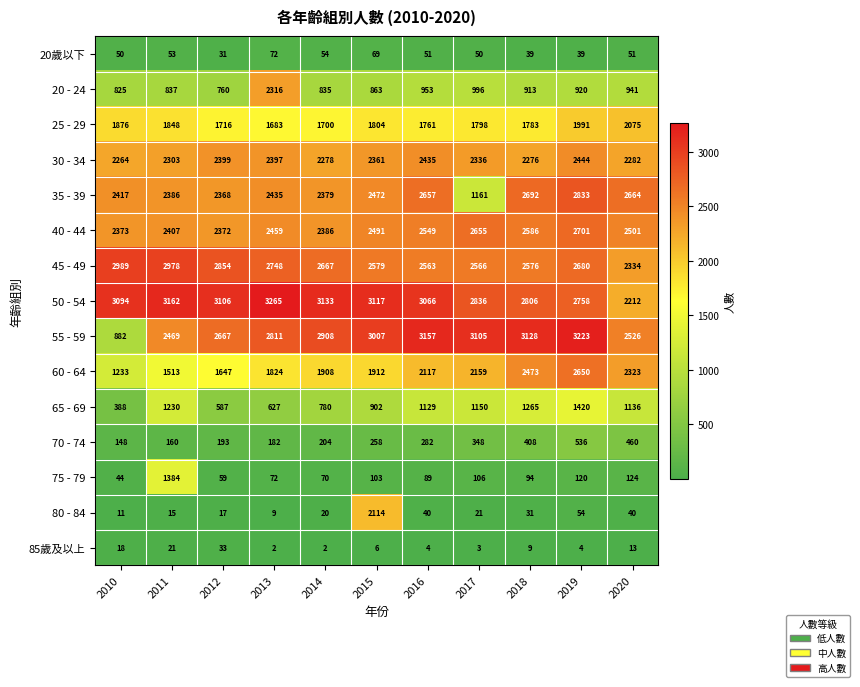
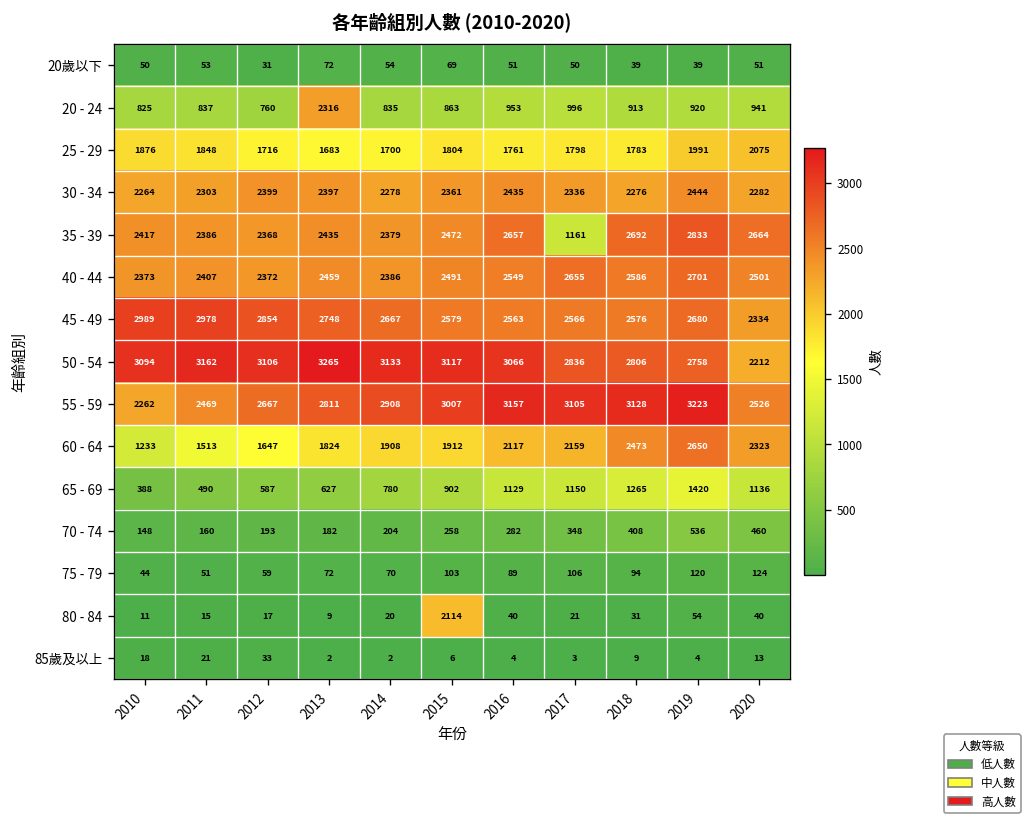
  {
    "20歲以下": {
      "2010": 50,
      "2011": 53,
      "2012": 31,
      "2013": 72,
      "2014": 54,
      "2015": 69,
      "2016": 51,
      "2017": 50,
      "2018": 39,
      "2019": 39,
      "2020": 51
    },
    "20 - 24": {
      "2010": 825,
      "2011": 837,
      "2012": 760,
      "2013": 2316,
      "2014": 835,
      "2015": 863,
      "2016": 953,
      "2017": 996,
      "2018": 913,
      "2019": 920,
      "2020": 941
    },
    "25 - 29": {
      "2010": 1876,
      "2011": 1848,
      "2012": 1716,
      "2013": 1683,
      "2014": 1700,
      "2015": 1804,
      "2016": 1761,
      "2017": 1798,
      "2018": 1783,
      "2019": 1991,
      "2020": 2075
    },
    "30 - 34": {
      "2010": 2264,
      "2011": 2303,
      "2012": 2399,
      "2013": 2397,
      "2014": 2278,
      "2015": 2361,
      "2016": 2435,
      "2017": 2336,
      "2018": 2276,
      "2019": 2444,
      "2020": 2282
    },
    "35 - 39": {
      "2010": 2417,
      "2011": 2386,
      "2012": 2368,
      "2013": 2435,
      "2014": 2379,
      "2015": 2472,
      "2016": 2657,
      "2017": 1161,
      "2018": 2692,
      "2019": 2833,
      "2020": 2664
    },
    "40 - 44": {
      "2010": 2373,
      "2011": 2407,
      "2012": 2372,
      "2013": 2459,
      "2014": 2386,
      "2015": 2491,
      "2016": 2549,
      "2017": 2655,
      "2018": 2586,
      "2019": 2701,
      "2020": 2501
    },
    "45 - 49": {
      "2010": 2989,
      "2011": 2978,
      "2012": 2854,
      "2013": 2748,
      "2014": 2667,
      "2015": 2579,
      "2016": 2563,
      "2017": 2566,
      "2018": 2576,
      "2019": 2680,
      "2020": 2334
    },
    "50 - 54": {
      "2010": 3094,
      "2011": 3162,
      "2012": 3106,
      "2013": 3265,
      "2014": 3133,
      "2015": 3117,
      "2016": 3066,
      "2017": 2836,
      "2018": 2806,
      "2019": 2758,
      "2020": 2212
    },
    "55 - 59": {
-     "2010": 882,
+     "2010": 2262,
      "2011": 2469,
      "2012": 2667,
      "2013": 2811,
      "2014": 2908,
      "2015": 3007,
      "2016": 3157,
      "2017": 3105,
      "2018": 3128,
      "2019": 3223,
      "2020": 2526
    },
    "60 - 64": {
      "2010": 1233,
      "2011": 1513,
      "2012": 1647,
      "2013": 1824,
      "2014": 1908,
      "2015": 1912,
      "2016": 2117,
      "2017": 2159,
      "2018": 2473,
      "2019": 2650,
      "2020": 2323
    },
    "65 - 69": {
      "2010": 388,
-     "2011": 1230,
+     "2011": 490,
      "2012": 587,
      "2013": 627,
      "2014": 780,
      "2015": 902,
      "2016": 1129,
      "2017": 1150,
      "2018": 1265,
      "2019": 1420,
      "2020": 1136
    },
    "70 - 74": {
      "2010": 148,
      "2011": 160,
      "2012": 193,
      "2013": 182,
      "2014": 204,
      "2015": 258,
      "2016": 282,
      "2017": 348,
      "2018": 408,
      "2019": 536,
      "2020": 460
    },
    "75 - 79": {
      "2010": 44,
-     "2011": 1384,
+     "2011": 51,
      "2012": 59,
      "2013": 72,
      "2014": 70,
      "2015": 103,
      "2016": 89,
      "2017": 106,
      "2018": 94,
      "2019": 120,
      "2020": 124
    },
    "80 - 84": {
      "2010": 11,
      "2011": 15,
      "2012": 17,
      "2013": 9,
      "2014": 20,
      "2015": 2114,
      "2016": 40,
      "2017": 21,
      "2018": 31,
      "2019": 54,
      "2020": 40
    },
    "85歲及以上": {
      "2010": 18,
      "2011": 21,
      "2012": 33,
      "2013": 2,
      "2014": 2,
      "2015": 6,
      "2016": 4,
      "2017": 3,
      "2018": 9,
      "2019": 4,
      "2020": 13
    }
  }
